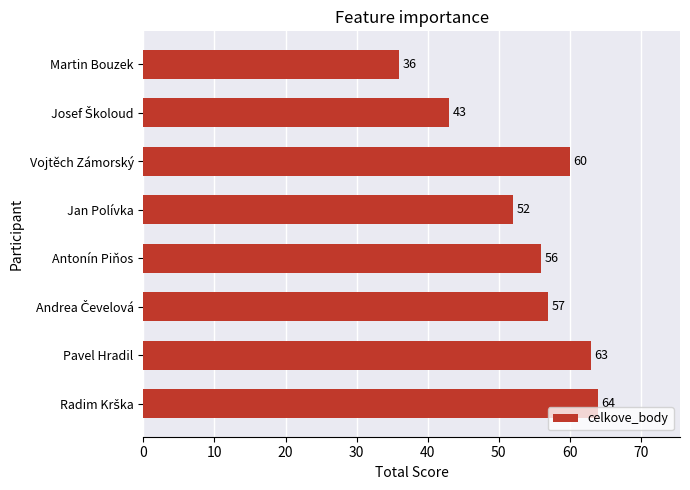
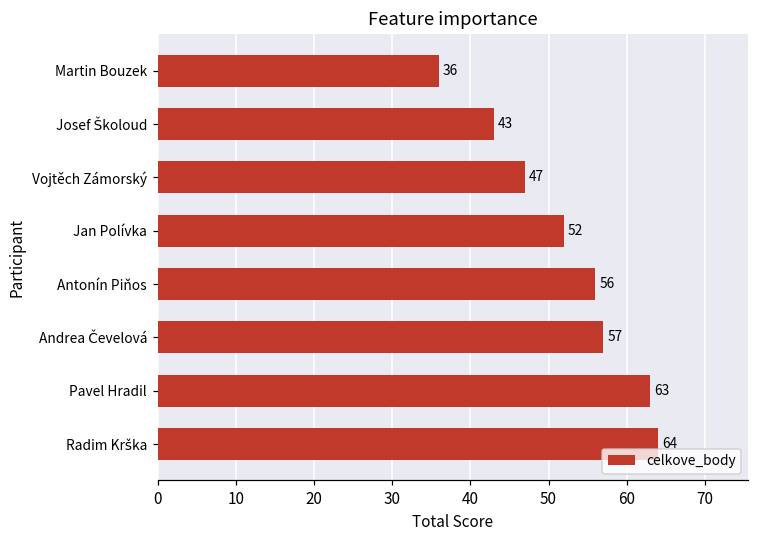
  {
    "Martin Bouzek": 36,
    "Josef Školoud": 43,
-   "Vojtěch Zámorský": 60,
+   "Vojtěch Zámorský": 47,
    "Jan Polívka": 52,
    "Antonín Piňos": 56,
    "Andrea Čevelová": 57,
    "Pavel Hradil": 63
  }
